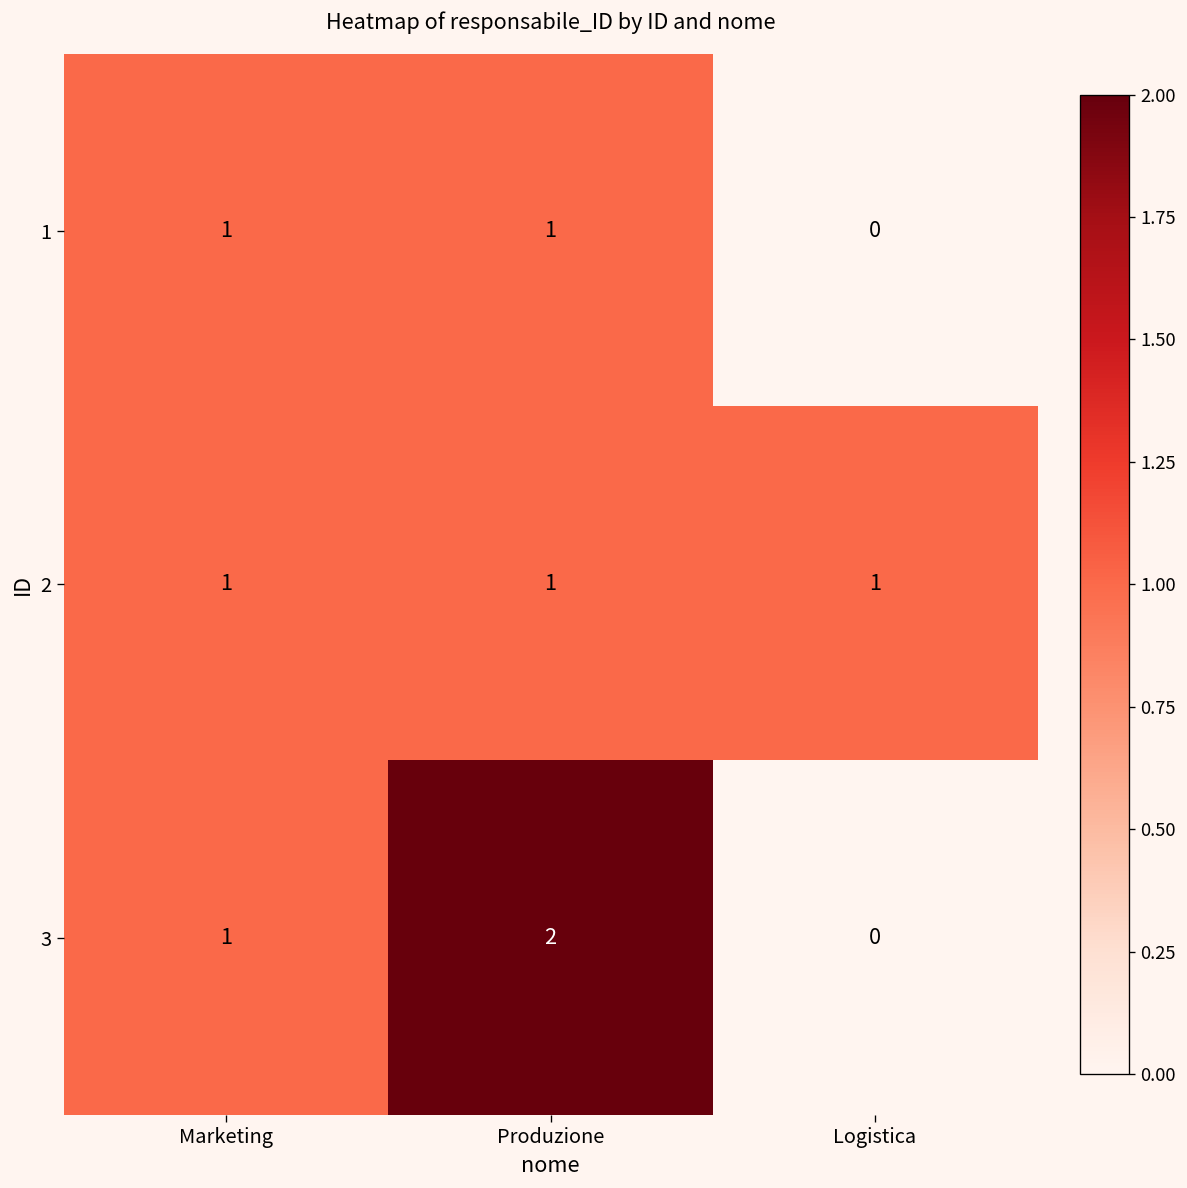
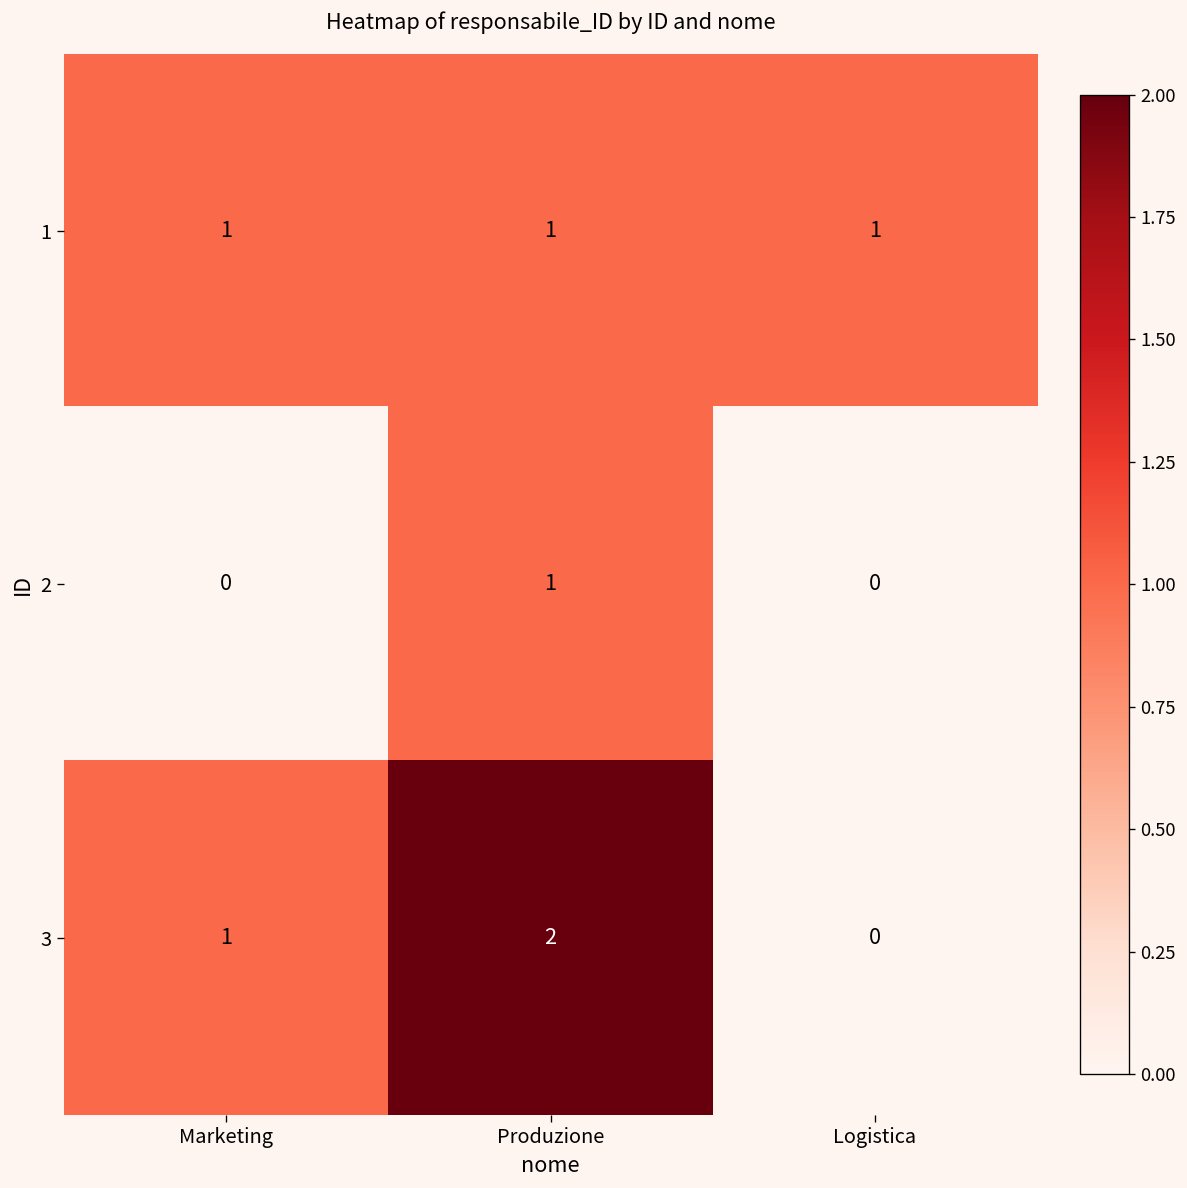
  {
    "1": {
      "Marketing": 1,
      "Produzione": 1,
-     "Logistica": 0
+     "Logistica": 1
    },
    "2": {
-     "Marketing": 1,
+     "Marketing": 0,
      "Produzione": 1,
-     "Logistica": 1
+     "Logistica": 0
    },
    "3": {
      "Marketing": 1,
      "Produzione": 2,
      "Logistica": 0
    }
  }
